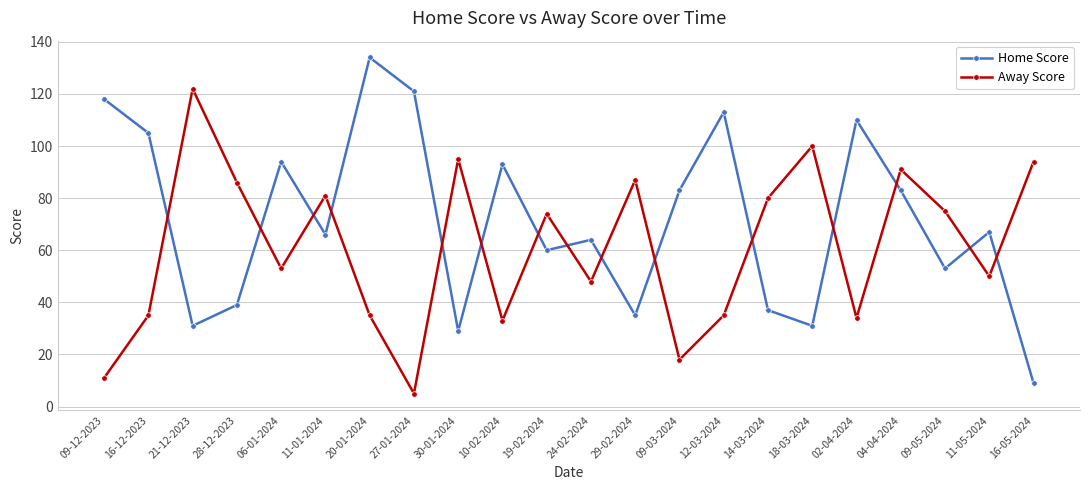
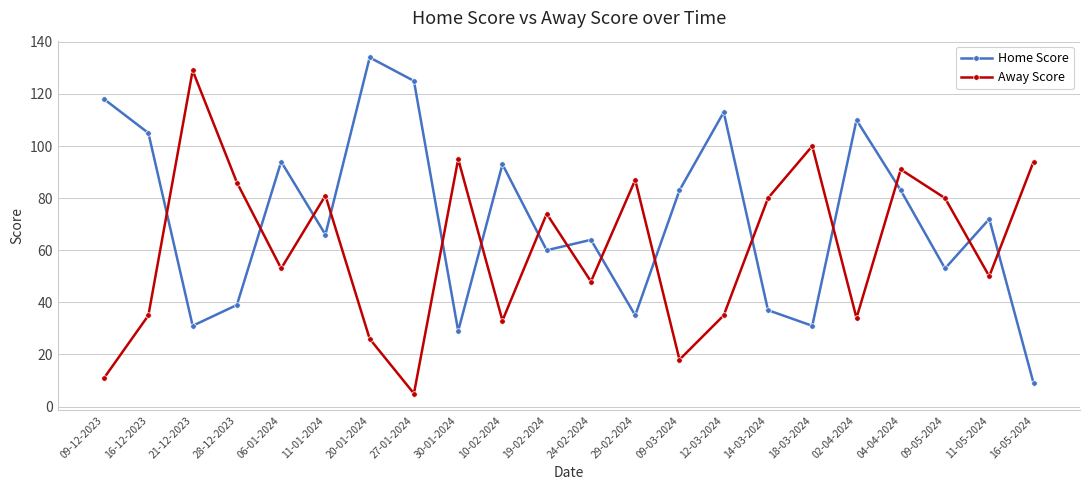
  {
    "Home Score": {
      "09-12-2023": 118,
      "16-12-2023": 105,
      "21-12-2023": 31,
      "28-12-2023": 39,
      "06-01-2024": 94,
      "11-01-2024": 66,
      "20-01-2024": 134,
-     "27-01-2024": 121,
+     "27-01-2024": 125,
      "30-01-2024": 29,
      "10-02-2024": 93,
      "19-02-2024": 60,
      "24-02-2024": 64,
      "29-02-2024": 35,
      "09-03-2024": 83,
      "12-03-2024": 113,
      "14-03-2024": 37,
      "18-03-2024": 31,
      "02-04-2024": 110,
      "04-04-2024": 83,
      "09-05-2024": 53,
-     "11-05-2024": 67,
+     "11-05-2024": 72,
      "16-05-2024": 9
    },
    "Away Score": {
      "09-12-2023": 11,
      "16-12-2023": 35,
-     "21-12-2023": 122,
+     "21-12-2023": 129,
      "28-12-2023": 86,
      "06-01-2024": 53,
      "11-01-2024": 81,
-     "20-01-2024": 35,
+     "20-01-2024": 26,
      "27-01-2024": 5,
      "30-01-2024": 95,
      "10-02-2024": 33,
      "19-02-2024": 74,
      "24-02-2024": 48,
      "29-02-2024": 87,
      "09-03-2024": 18,
      "12-03-2024": 35,
      "14-03-2024": 80,
      "18-03-2024": 100,
      "02-04-2024": 34,
      "04-04-2024": 91,
-     "09-05-2024": 75,
+     "09-05-2024": 80,
      "11-05-2024": 50,
      "16-05-2024": 94
    }
  }
